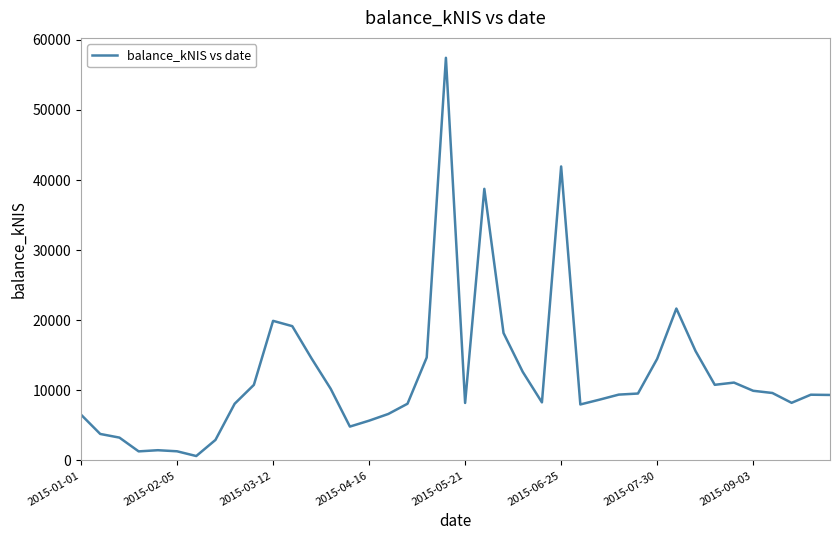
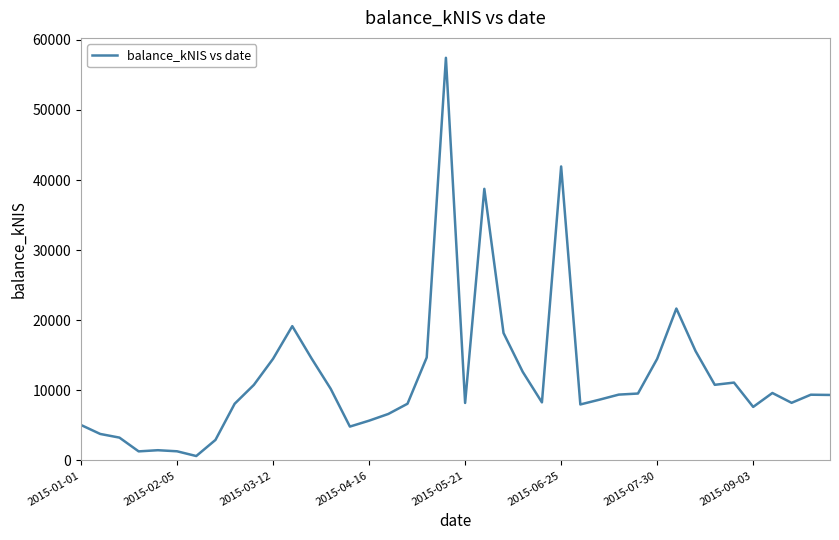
  {
-   "2015-01-01": 7000,
+   "2015-01-01": 5000,
    "2015-02-05": 1000,
-   "2015-03-12": 20000,
+   "2015-03-12": 15000,
    "2015-04-16": 6000,
    "2015-05-21": 8000,
    "2015-06-25": 42000,
    "2015-07-30": 14000,
-   "2015-09-03": 10000
+   "2015-09-03": 8000
  }
